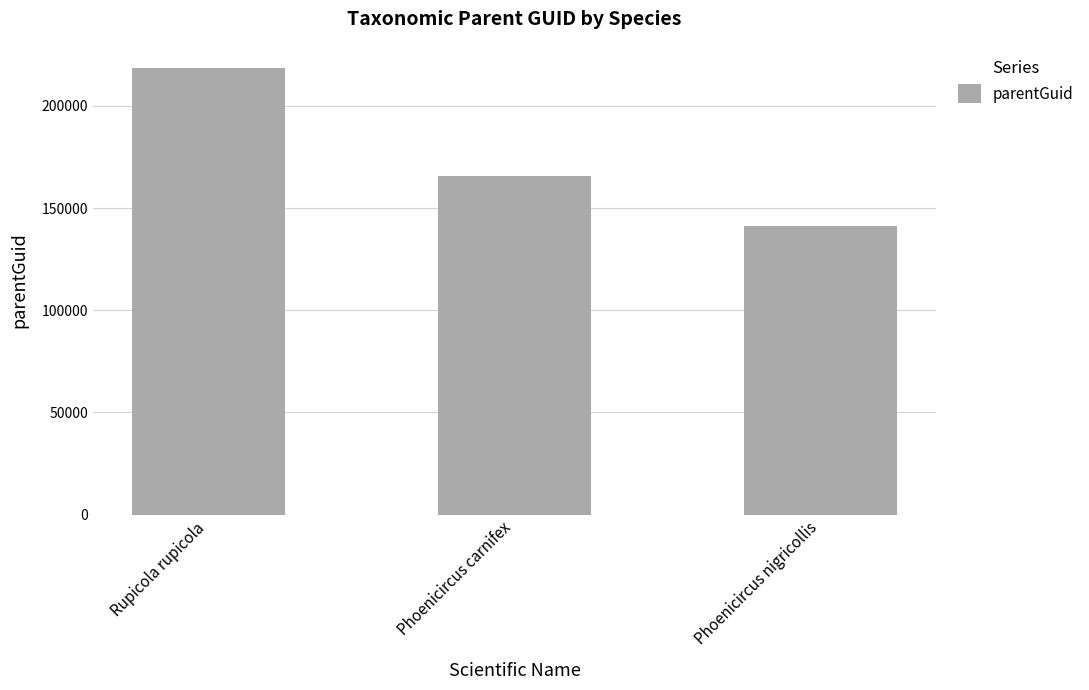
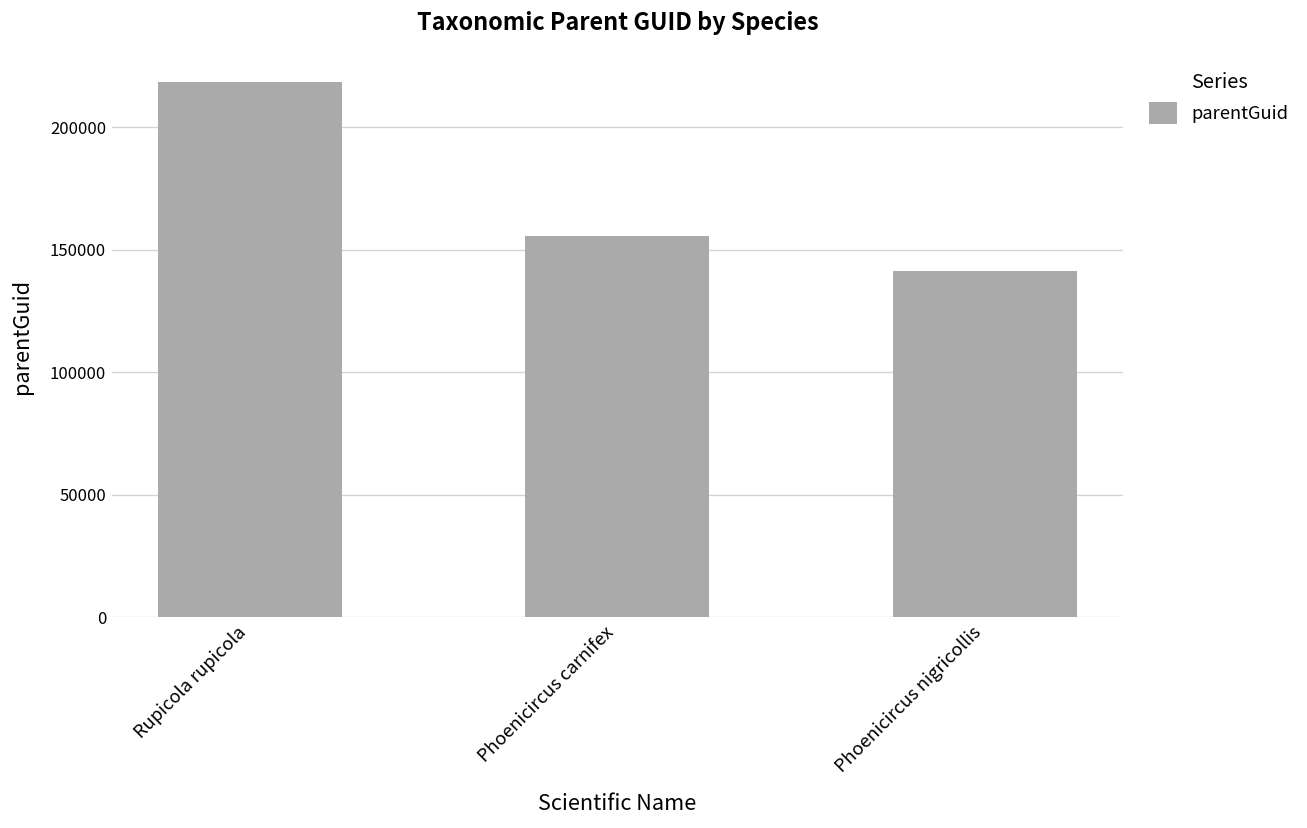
  {
    "Rupicola rupicola": 219000,
-   "Phoenicircus carnifex": 166000,
+   "Phoenicircus carnifex": 156000,
    "Phoenicircus nigricollis": 141000
  }
